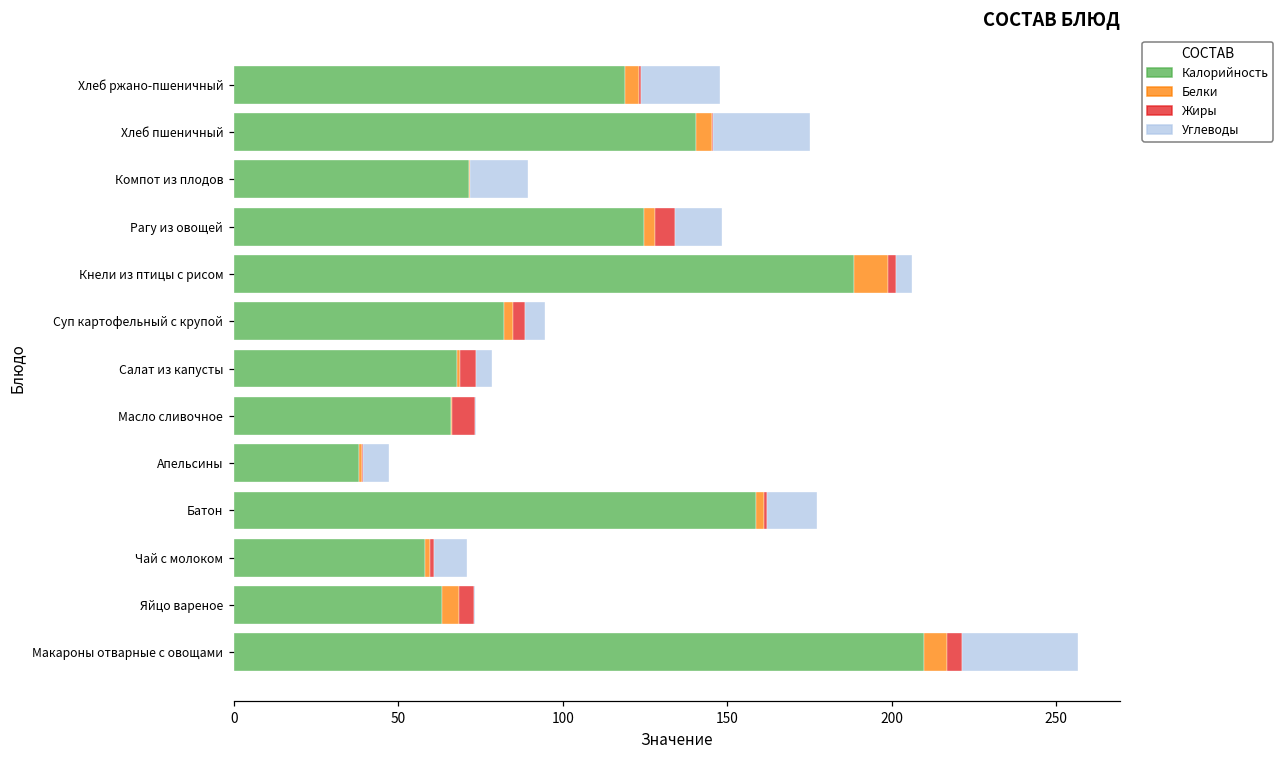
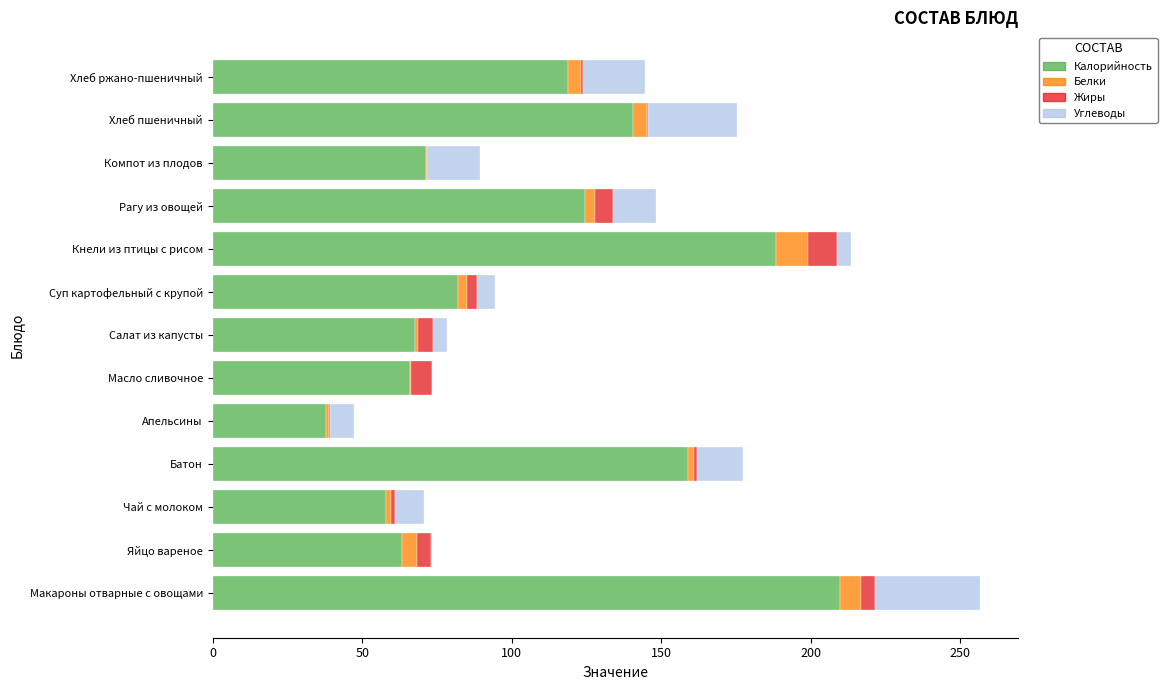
  {
    "Калорийность": {
      "Хлеб ржано-пшеничный": 119,
      "Хлеб пшеничный": 141,
      "Компот из плодов": 72,
      "Рагу из овощей": 125,
      "Кнели из птицы с рисом": 189,
      "Суп картофельный с крупой": 82,
      "Салат из капусты": 68,
      "Масло сливочное": 66,
      "Апельсины": 38,
      "Батон": 159,
      "Чай с молоком": 58,
      "Яйцо вареное": 63,
      "Макароны отварные с овощами": 210
    },
    "Белки": {
      "Хлеб ржано-пшеничный": 4,
      "Хлеб пшеничный": 5,
      "Рагу из овощей": 3,
      "Кнели из птицы с рисом": 10,
      "Суп картофельный с крупой": 3,
      "Салат из капусты": 1,
      "Апельсины": 1,
      "Батон": 2,
      "Чай с молоком": 2,
      "Яйцо вареное": 5,
      "Макароны отварные с овощами": 7
    },
    "Жиры": {
      "Компот из плодов": 0,
      "Рагу из овощей": 6,
-     "Кнели из птицы с рисом": 2,
+     "Кнели из птицы с рисом": 10,
      "Суп картофельный с крупой": 4,
      "Салат из капусты": 5,
      "Масло сливочное": 7,
      "Батон": 1,
      "Чай с молоком": 1,
      "Яйцо вареное": 5,
      "Макароны отварные с овощами": 5
    },
    "Углеводы": {
-     "Хлеб ржано-пшеничный": 24,
+     "Хлеб ржано-пшеничный": 21,
      "Хлеб пшеничный": 30,
      "Компот из плодов": 18,
      "Рагу из овощей": 14,
      "Кнели из птицы с рисом": 5,
      "Суп картофельный с крупой": 6,
      "Салат из капусты": 5,
      "Апельсины": 8,
      "Батон": 15,
      "Чай с молоком": 10,
      "Макароны отварные с овощами": 35
    }
  }
